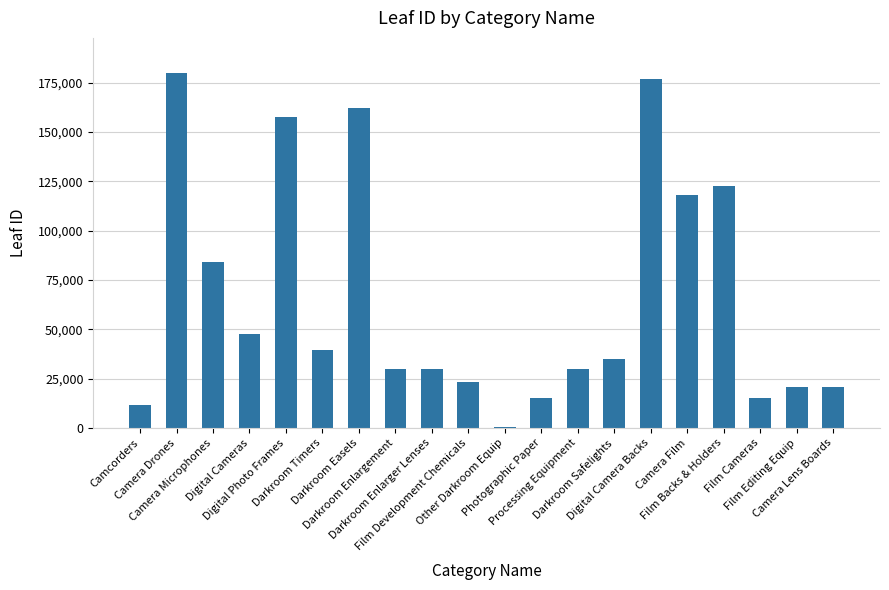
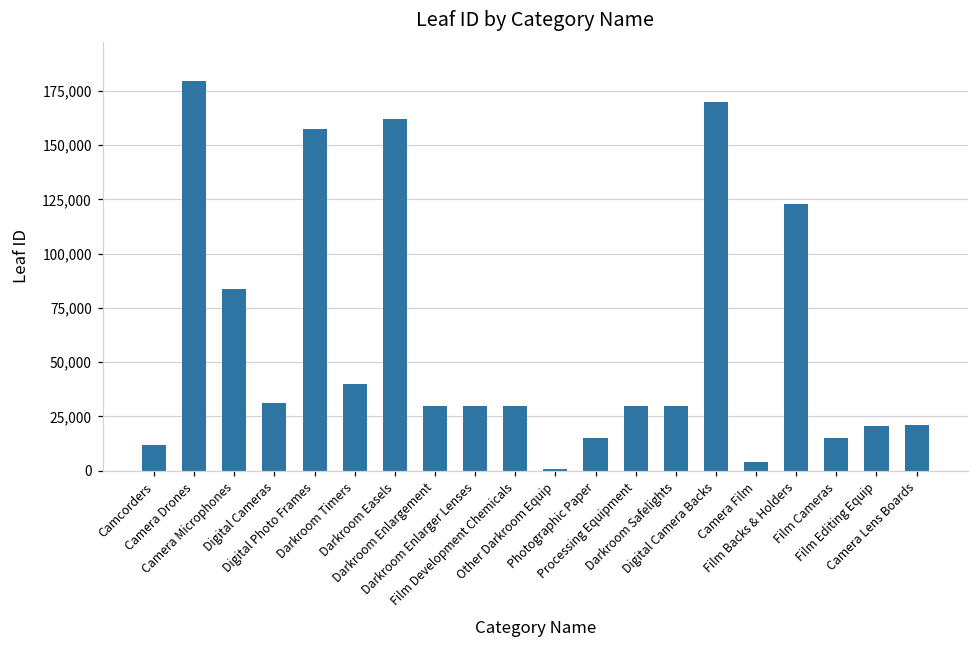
  {
    "Camcorders": "12,000",
    "Camera Drones": "180,000",
    "Camera Microphones": "84,000",
-   "Digital Cameras": "48,000",
+   "Digital Cameras": "31,000",
    "Digital Photo Frames": "158,000",
    "Darkroom Timers": "40,000",
    "Darkroom Easels": "162,000",
    "Darkroom Enlargement": "30,000",
    "Darkroom Enlarger Lenses": "30,000",
-   "Film Development Chemicals": "23,000",
+   "Film Development Chemicals": "30,000",
    "Photographic Paper": "15,000",
    "Processing Equipment": "30,000",
-   "Darkroom Safelights": "35,000",
-   "Digital Camera Backs": "177,000",
-   "Camera Film": "118,000",
+   "Darkroom Safelights": "30,000",
+   "Digital Camera Backs": "170,000",
+   "Camera Film": "4,000",
    "Film Backs & Holders": "123,000",
    "Film Cameras": "15,000",
    "Film Editing Equip": "21,000",
    "Camera Lens Boards": "21,000"
  }
